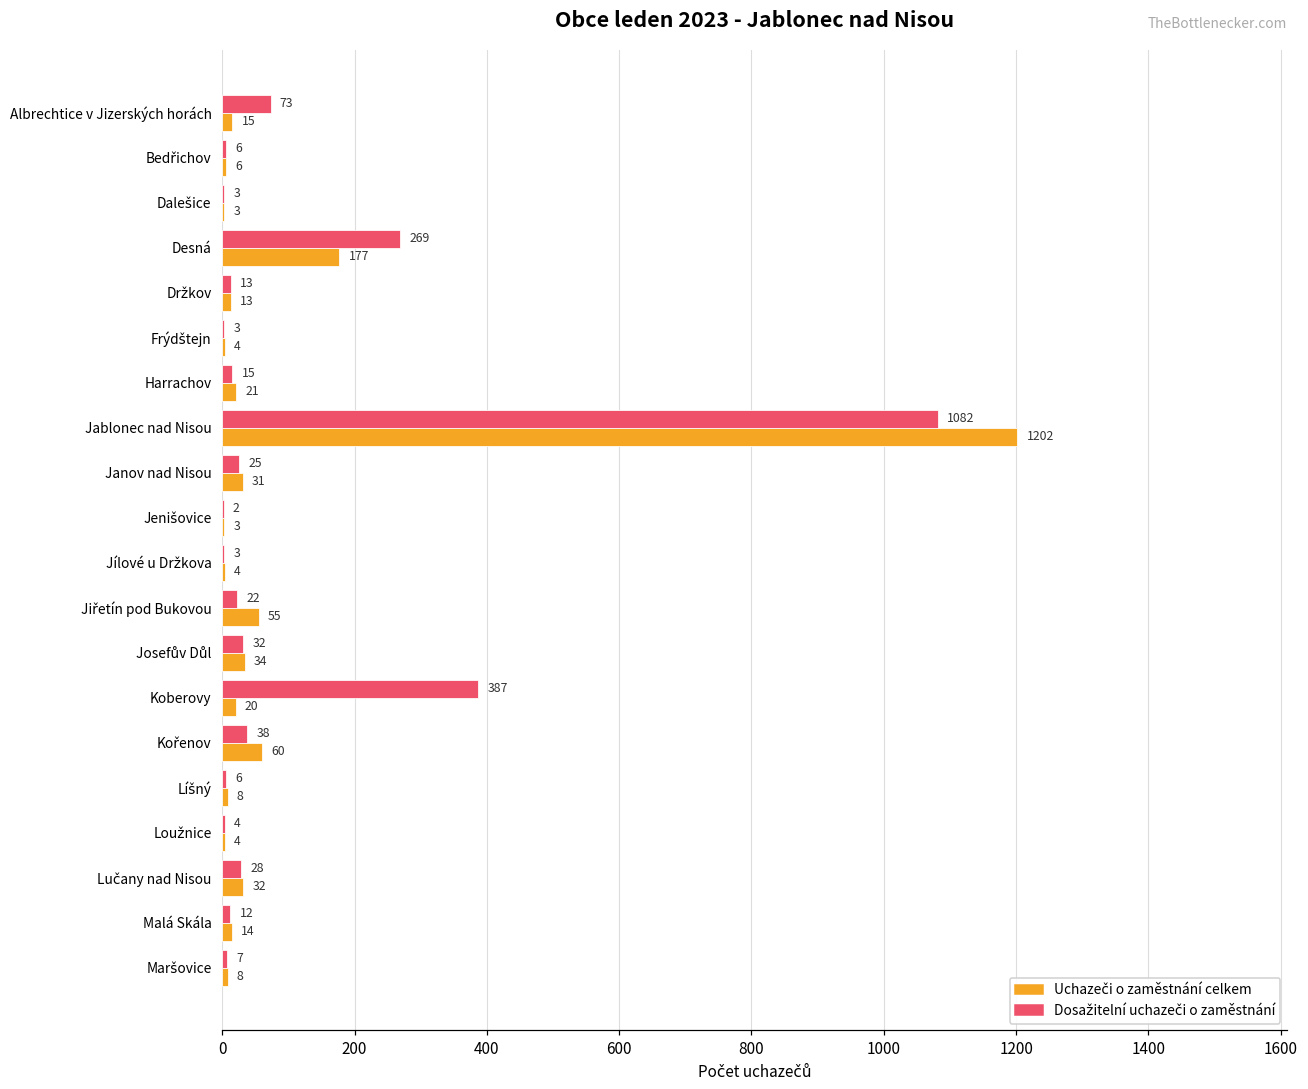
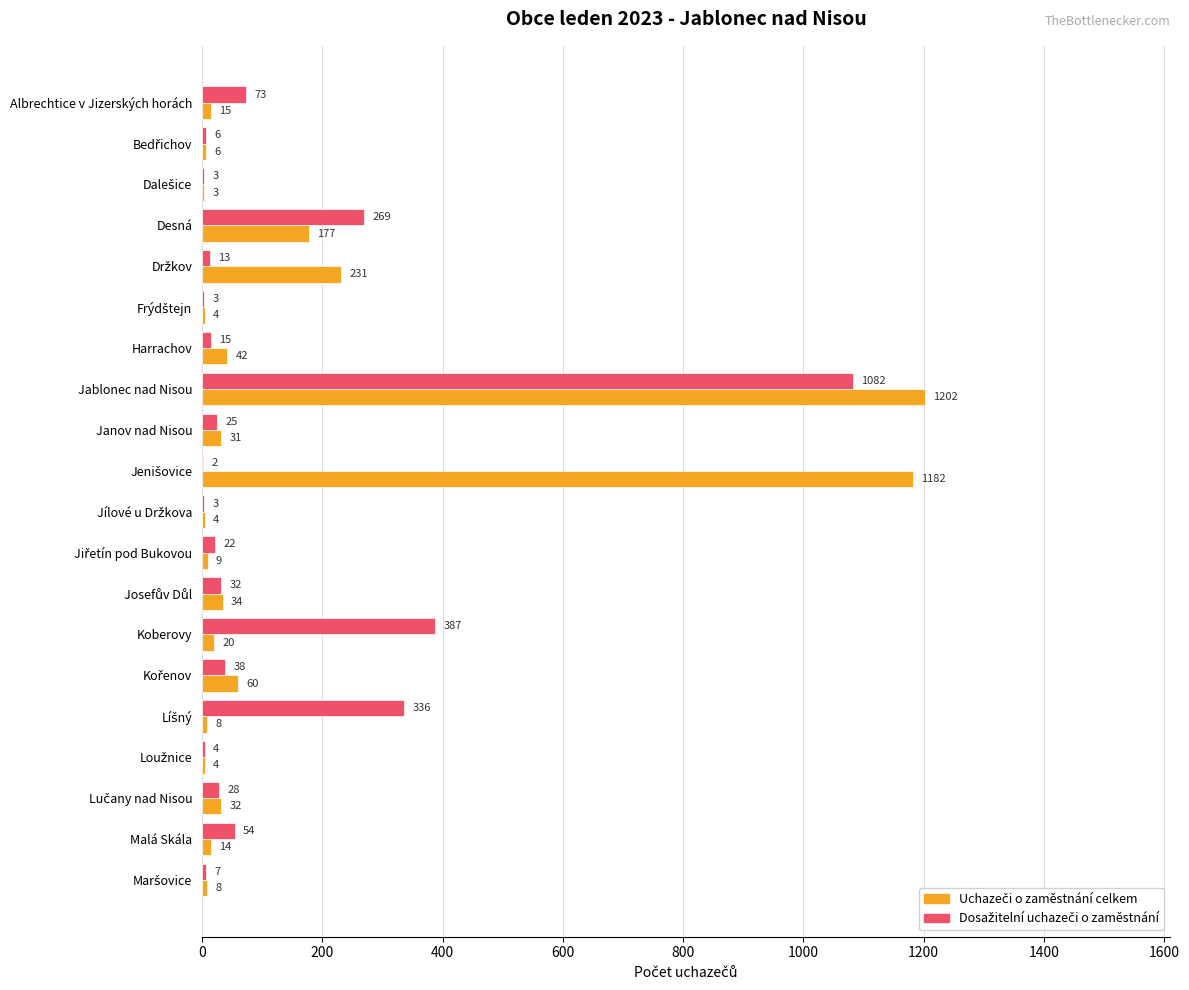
  {
    "Uchazeči o zaměstnání celkem": {
      "Albrechtice v Jizerských horách": 15,
      "Bedřichov": 6,
      "Dalešice": 3,
      "Desná": 177,
-     "Držkov": 13,
+     "Držkov": 231,
      "Frýdštejn": 4,
-     "Harrachov": 21,
+     "Harrachov": 42,
      "Jablonec nad Nisou": 1202,
      "Janov nad Nisou": 31,
-     "Jenišovice": 3,
+     "Jenišovice": 1182,
      "Jílové u Držkova": 4,
-     "Jiřetín pod Bukovou": 55,
+     "Jiřetín pod Bukovou": 9,
      "Josefův Důl": 34,
      "Koberovy": 20,
      "Kořenov": 60,
      "Líšný": 8,
      "Loužnice": 4,
      "Lučany nad Nisou": 32,
      "Malá Skála": 14,
      "Maršovice": 8
    },
    "Dosažitelní uchazeči o zaměstnání": {
      "Albrechtice v Jizerských horách": 73,
      "Bedřichov": 6,
      "Dalešice": 3,
      "Desná": 269,
      "Držkov": 13,
      "Frýdštejn": 3,
      "Harrachov": 15,
      "Jablonec nad Nisou": 1082,
      "Janov nad Nisou": 25,
      "Jenišovice": 2,
      "Jílové u Držkova": 3,
      "Jiřetín pod Bukovou": 22,
      "Josefův Důl": 32,
      "Koberovy": 387,
      "Kořenov": 38,
-     "Líšný": 6,
+     "Líšný": 336,
      "Loužnice": 4,
      "Lučany nad Nisou": 28,
-     "Malá Skála": 12,
+     "Malá Skála": 54,
      "Maršovice": 7
    }
  }
